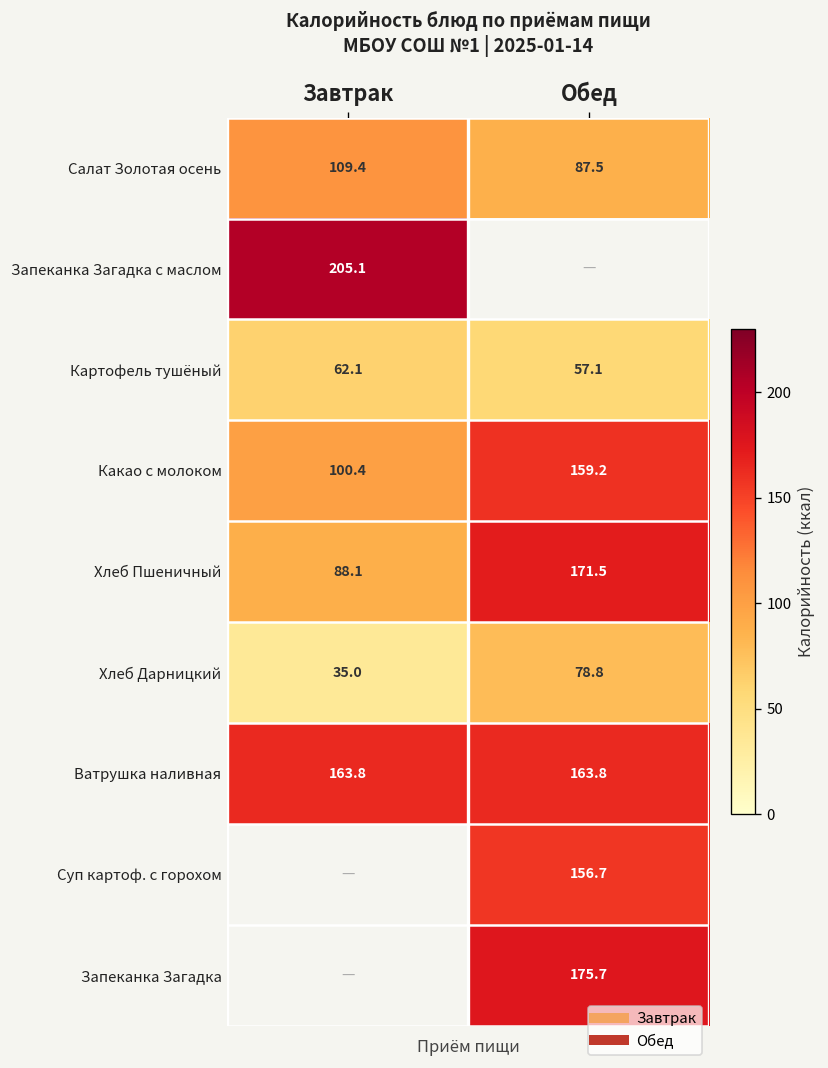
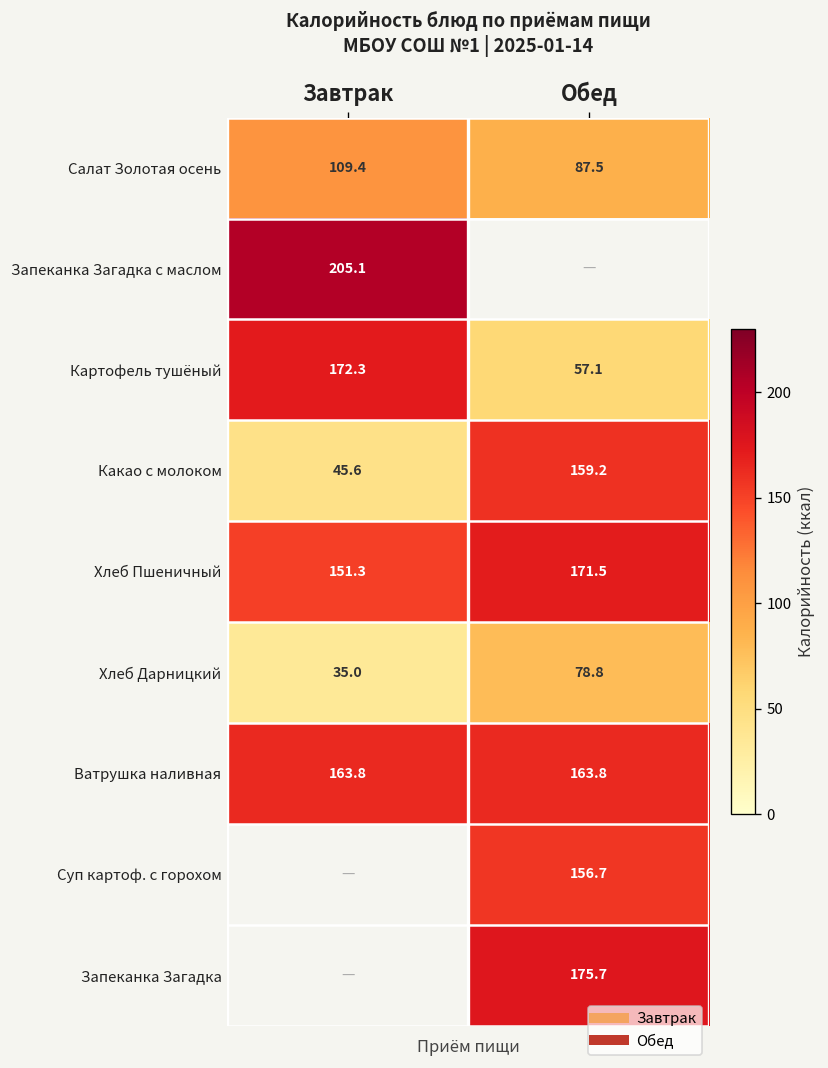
  {
    "Салат Золотая осень": {
      "Завтрак": 109.4,
      "Обед": 87.5
    },
    "Запеканка Загадка с маслом": {
      "Завтрак": 205.1
    },
    "Картофель тушёный": {
-     "Завтрак": 62.1,
+     "Завтрак": 172.3,
      "Обед": 57.1
    },
    "Какао с молоком": {
-     "Завтрак": 100.4,
+     "Завтрак": 45.6,
      "Обед": 159.2
    },
    "Хлеб Пшеничный": {
-     "Завтрак": 88.1,
+     "Завтрак": 151.3,
      "Обед": 171.5
    },
    "Хлеб Дарницкий": {
      "Завтрак": 35.0,
      "Обед": 78.8
    },
    "Ватрушка наливная": {
      "Завтрак": 163.8,
      "Обед": 163.8
    },
    "Суп картоф. с горохом": {
      "Обед": 156.7
    },
    "Запеканка Загадка": {
      "Обед": 175.7
    }
  }
